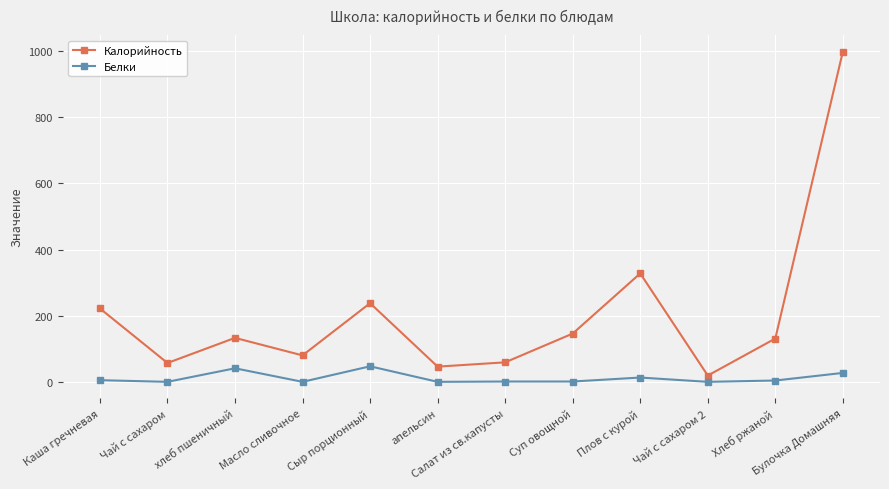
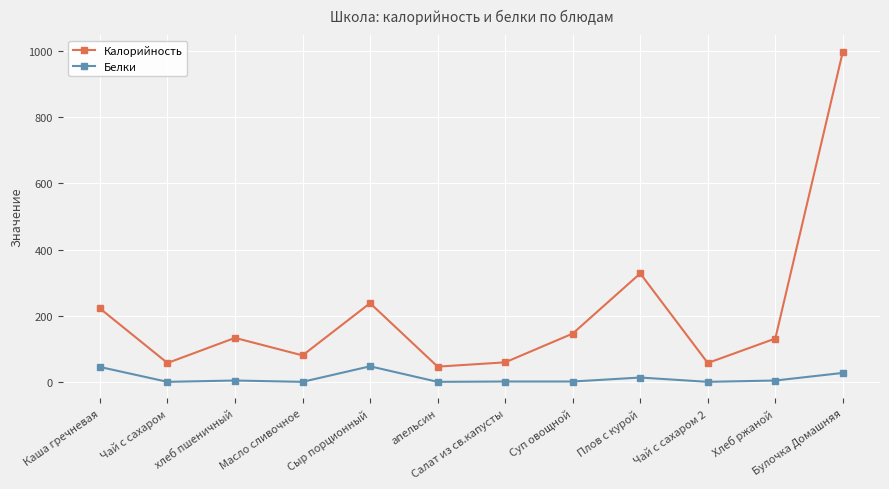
  {
    "Калорийность": {
      "Каша гречневая": 220,
      "Чай с сахаром": 60,
      "хлеб пшеничный": 130,
      "Масло сливочное": 80,
      "Сыр порционный": 240,
      "апельсин": 50,
      "Салат из св.капусты": 60,
      "Суп овощной": 150,
      "Плов с курой": 330,
-     "Чай с сахаром 2": 20,
+     "Чай с сахаром 2": 60,
      "Хлеб ржаной": 130,
      "Булочка Домашняя": 1000
    },
    "Белки": {
-     "Каша гречневая": 10,
+     "Каша гречневая": 50,
      "Чай с сахаром": 0,
-     "хлеб пшеничный": 40,
+     "хлеб пшеничный": 0,
      "Масло сливочное": 0,
      "Сыр порционный": 50,
      "апельсин": 0,
      "Салат из св.капусты": 0,
      "Суп овощной": 0,
      "Плов с курой": 10,
      "Чай с сахаром 2": 0,
      "Хлеб ржаной": 0,
      "Булочка Домашняя": 30
    }
  }
